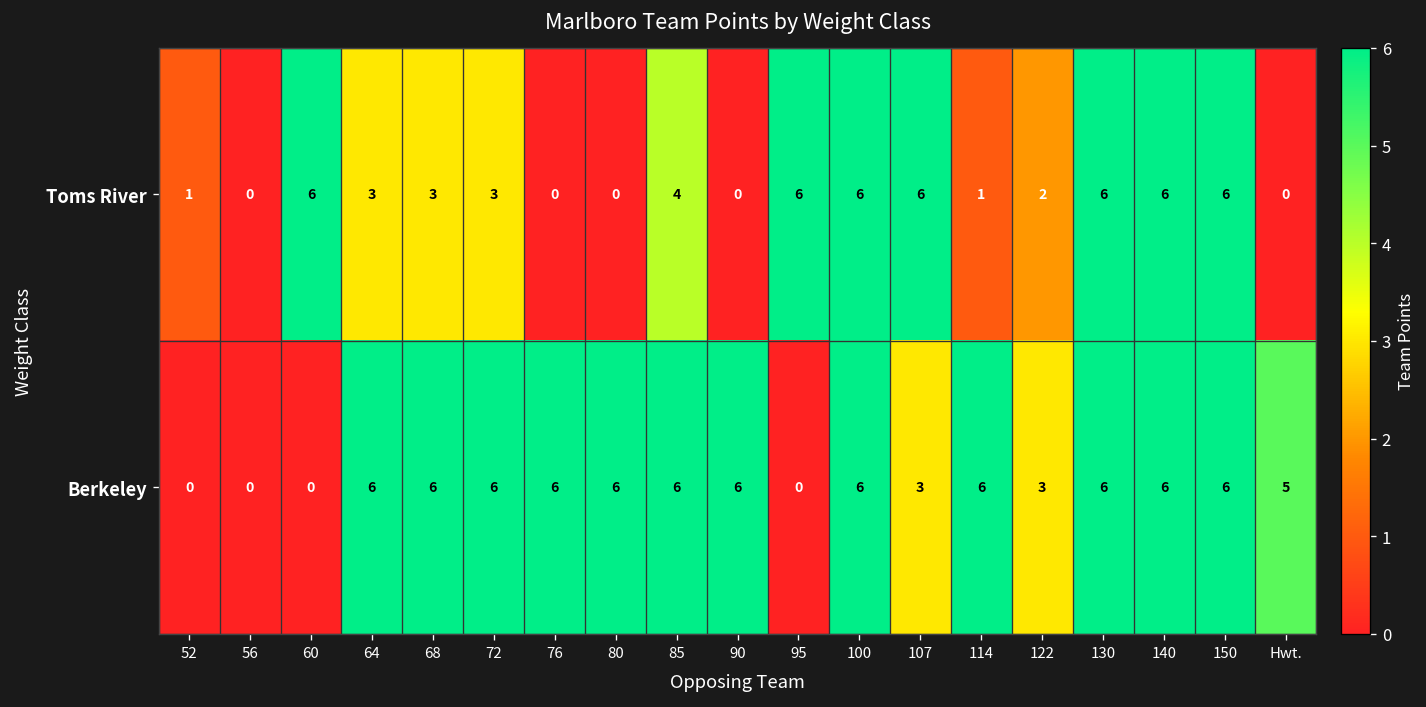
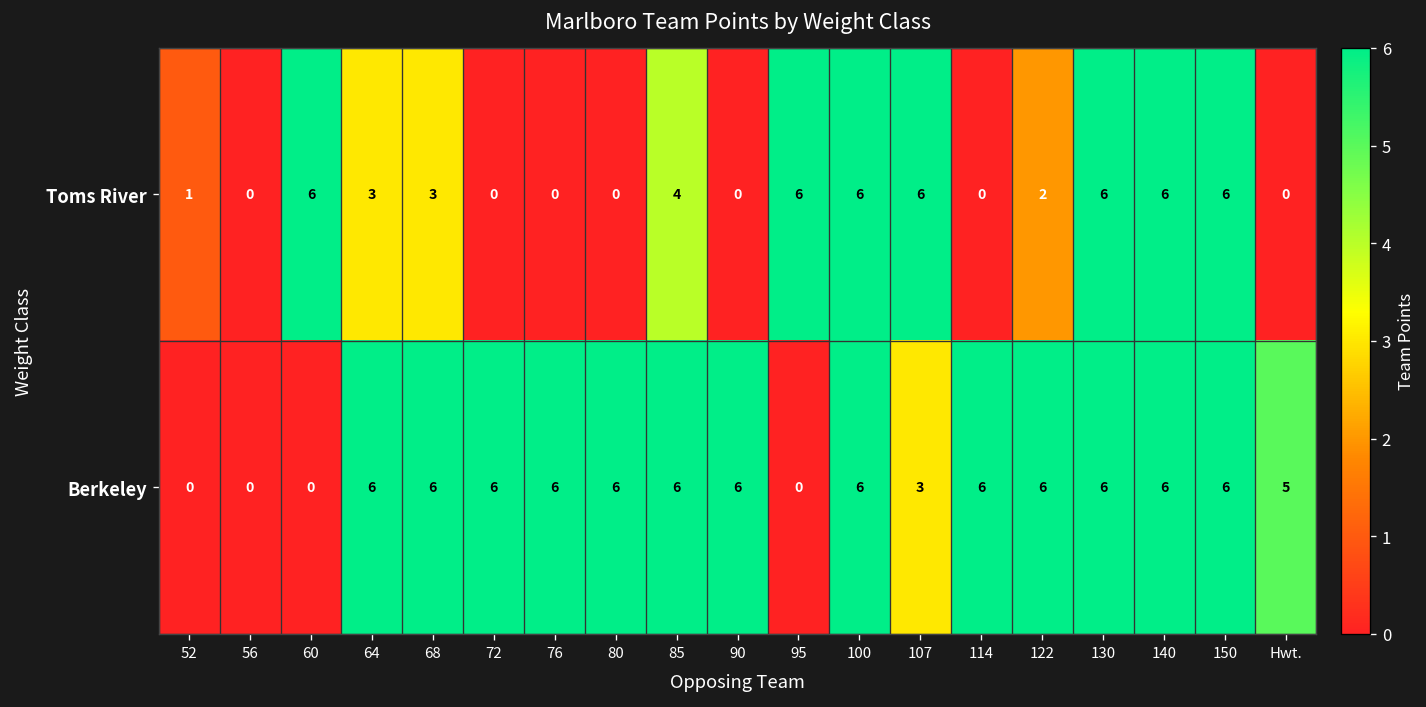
  {
    "Toms River": {
      "52": 1,
      "56": 0,
      "60": 6,
      "64": 3,
      "68": 3,
-     "72": 3,
+     "72": 0,
      "76": 0,
      "80": 0,
      "85": 4,
      "90": 0,
      "95": 6,
      "100": 6,
      "107": 6,
-     "114": 1,
+     "114": 0,
      "122": 2,
      "130": 6,
      "140": 6,
      "150": 6,
      "Hwt.": 0
    },
    "Berkeley": {
      "52": 0,
      "56": 0,
      "60": 0,
      "64": 6,
      "68": 6,
      "72": 6,
      "76": 6,
      "80": 6,
      "85": 6,
      "90": 6,
      "95": 0,
      "100": 6,
      "107": 3,
      "114": 6,
-     "122": 3,
+     "122": 6,
      "130": 6,
      "140": 6,
      "150": 6,
      "Hwt.": 5
    }
  }
